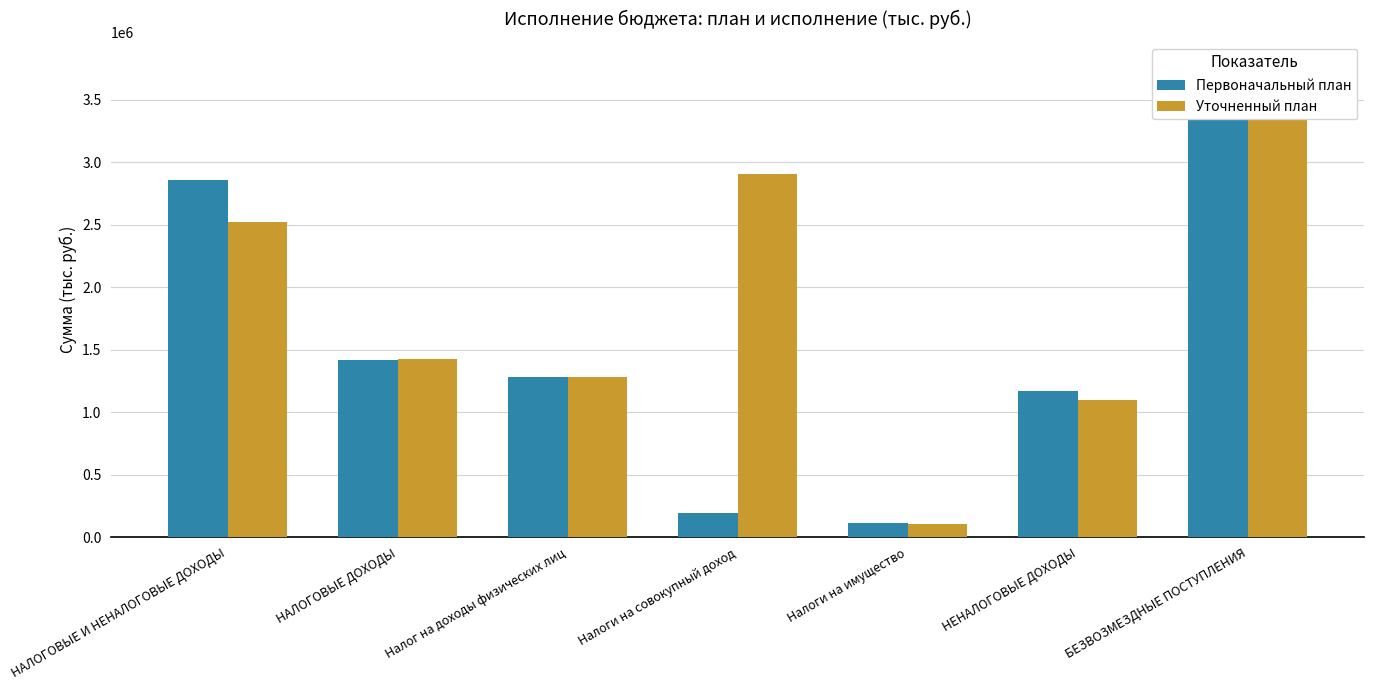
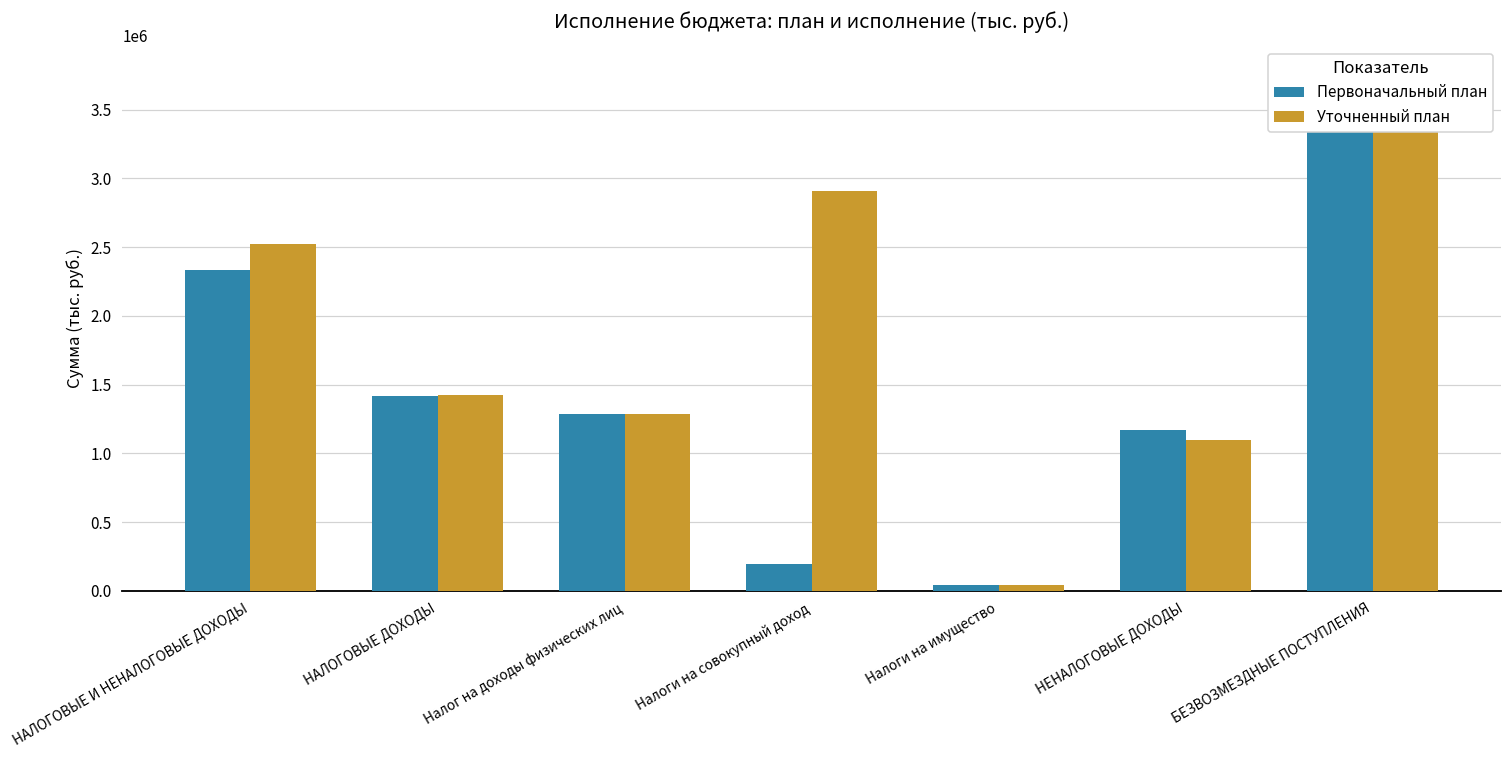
  {
    "Первоначальный план": {
-     "НАЛОГОВЫЕ И НЕНАЛОГОВЫЕ ДОХОДЫ": 2850000,
+     "НАЛОГОВЫЕ И НЕНАЛОГОВЫЕ ДОХОДЫ": 2330000,
      "НАЛОГОВЫЕ ДОХОДЫ": 1420000,
      "Налог на доходы физических лиц": 1280000,
      "Налоги на совокупный доход": 190000,
-     "Налоги на имущество": 110000,
+     "Налоги на имущество": 40000,
      "НЕНАЛОГОВЫЕ ДОХОДЫ": 1170000
    },
    "Уточненный план": {
      "НАЛОГОВЫЕ И НЕНАЛОГОВЫЕ ДОХОДЫ": 2520000,
      "НАЛОГОВЫЕ ДОХОДЫ": 1420000,
      "Налог на доходы физических лиц": 1280000,
      "Налоги на совокупный доход": 2910000,
-     "Налоги на имущество": 100000,
+     "Налоги на имущество": 40000,
      "НЕНАЛОГОВЫЕ ДОХОДЫ": 1100000
    }
  }
